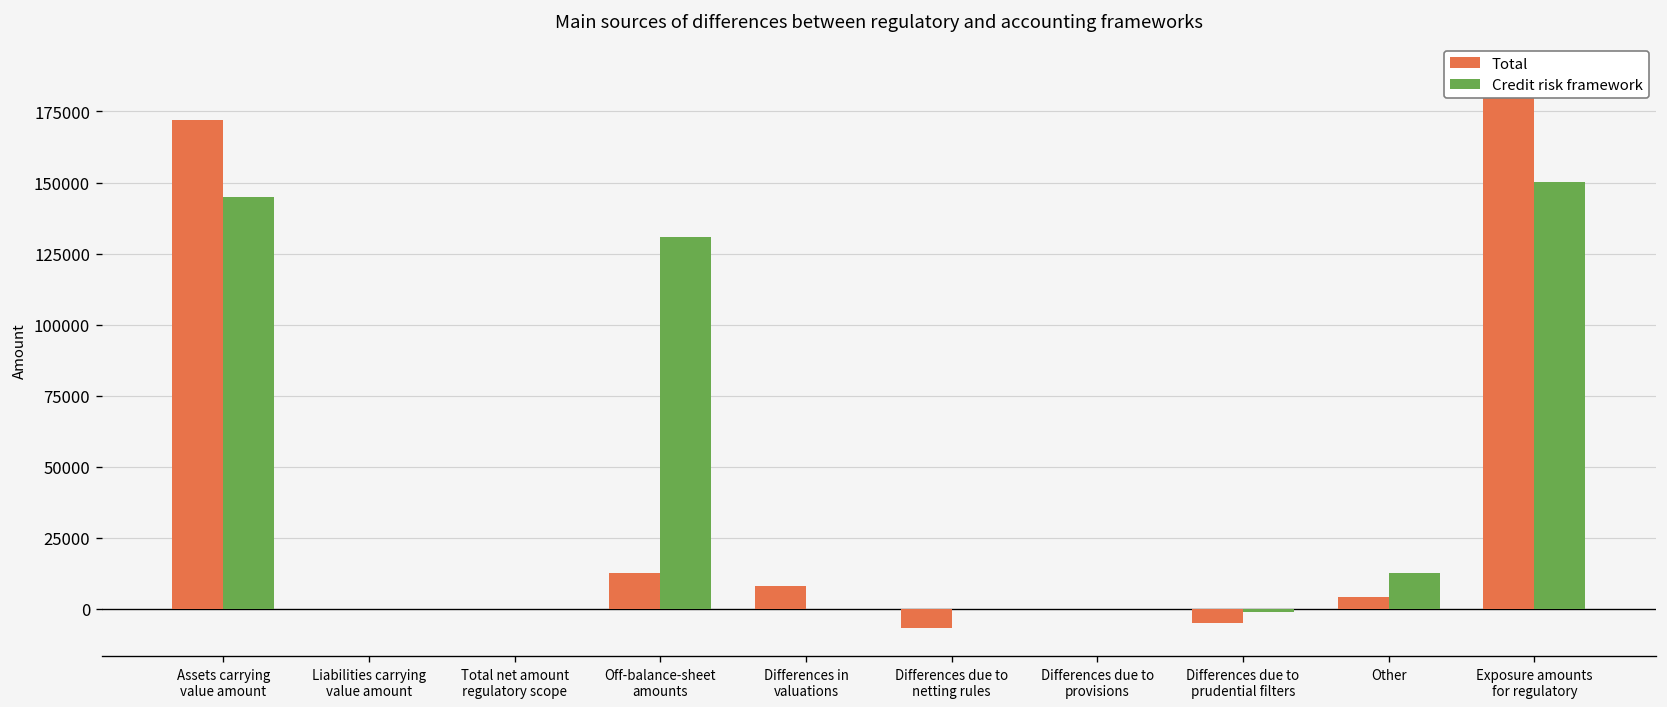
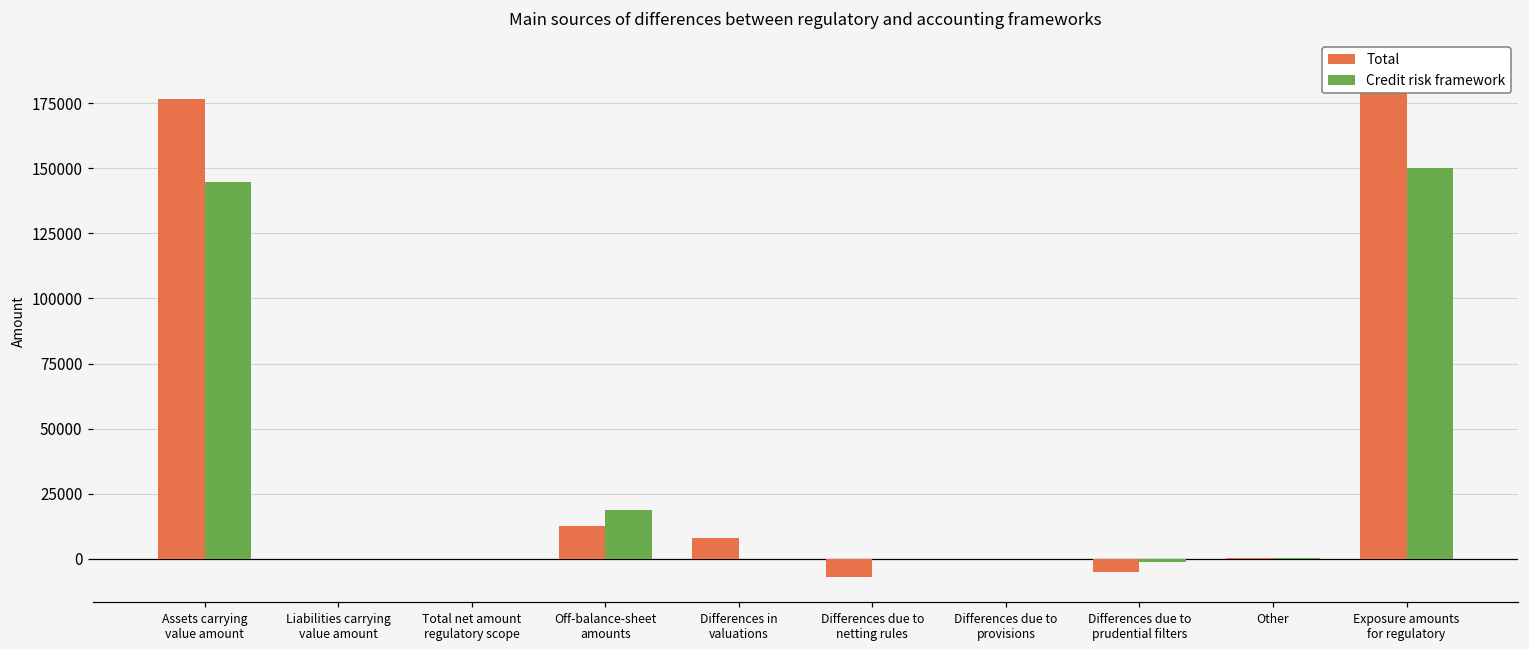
  {
    "Total": {
-     "Assets carrying value amount": 172000,
+     "Assets carrying value amount": 176000,
      "Liabilities carrying value amount": 0,
      "Total net amount regulatory scope": 0,
      "Off-balance-sheet amounts": 13000,
      "Differences in valuations": 8000,
      "Differences due to netting rules": -7000,
      "Differences due to provisions": 0,
      "Differences due to prudential filters": -5000,
-     "Other": 4000
+     "Other": 0
    },
    "Credit risk framework": {
      "Assets carrying value amount": 145000,
      "Liabilities carrying value amount": 0,
      "Total net amount regulatory scope": 0,
-     "Off-balance-sheet amounts": 131000,
+     "Off-balance-sheet amounts": 19000,
      "Differences in valuations": 0,
      "Differences due to netting rules": 0,
      "Differences due to provisions": 0,
-     "Other": 13000,
+     "Other": 1000,
      "Exposure amounts for regulatory": 150000
    }
  }
